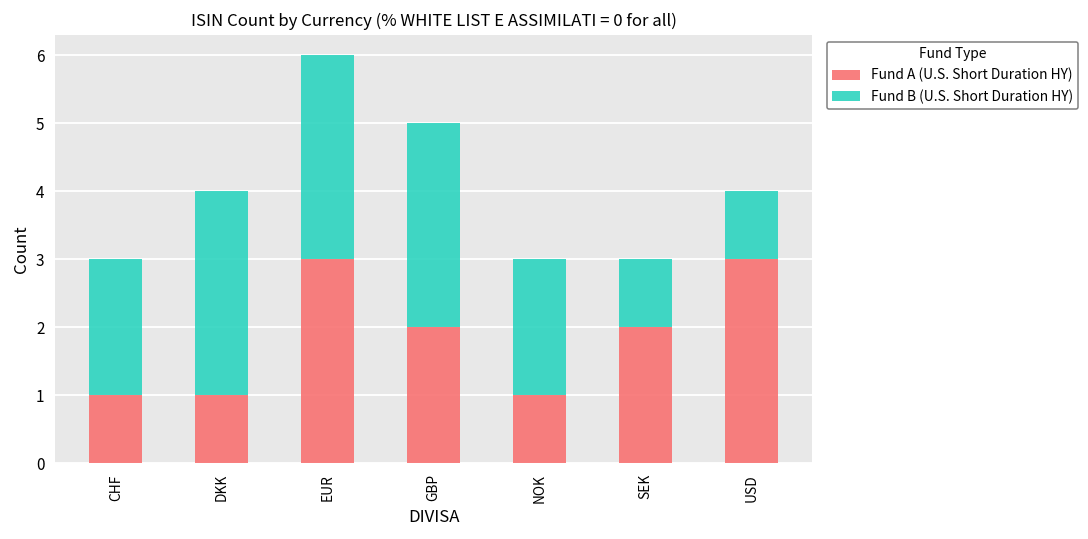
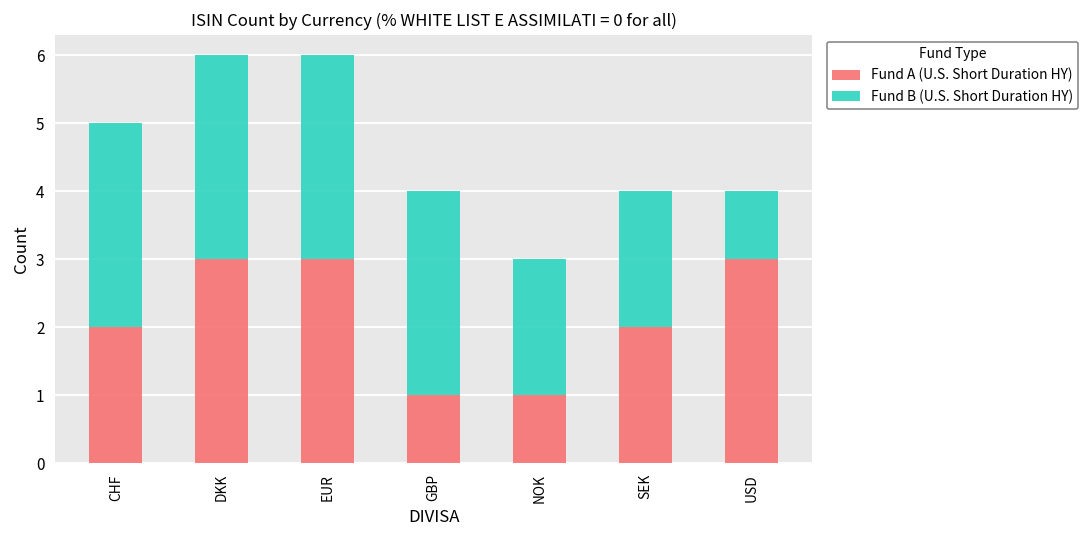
  {
    "Fund A (U.S. Short Duration HY)": {
-     "CHF": 1,
-     "DKK": 1,
+     "CHF": 2,
+     "DKK": 3,
      "EUR": 3,
-     "GBP": 2,
+     "GBP": 1,
      "NOK": 1,
      "SEK": 2,
      "USD": 3
    },
    "Fund B (U.S. Short Duration HY)": {
-     "CHF": 2,
-     "SEK": 1
+     "CHF": 3,
+     "SEK": 2
    }
  }
